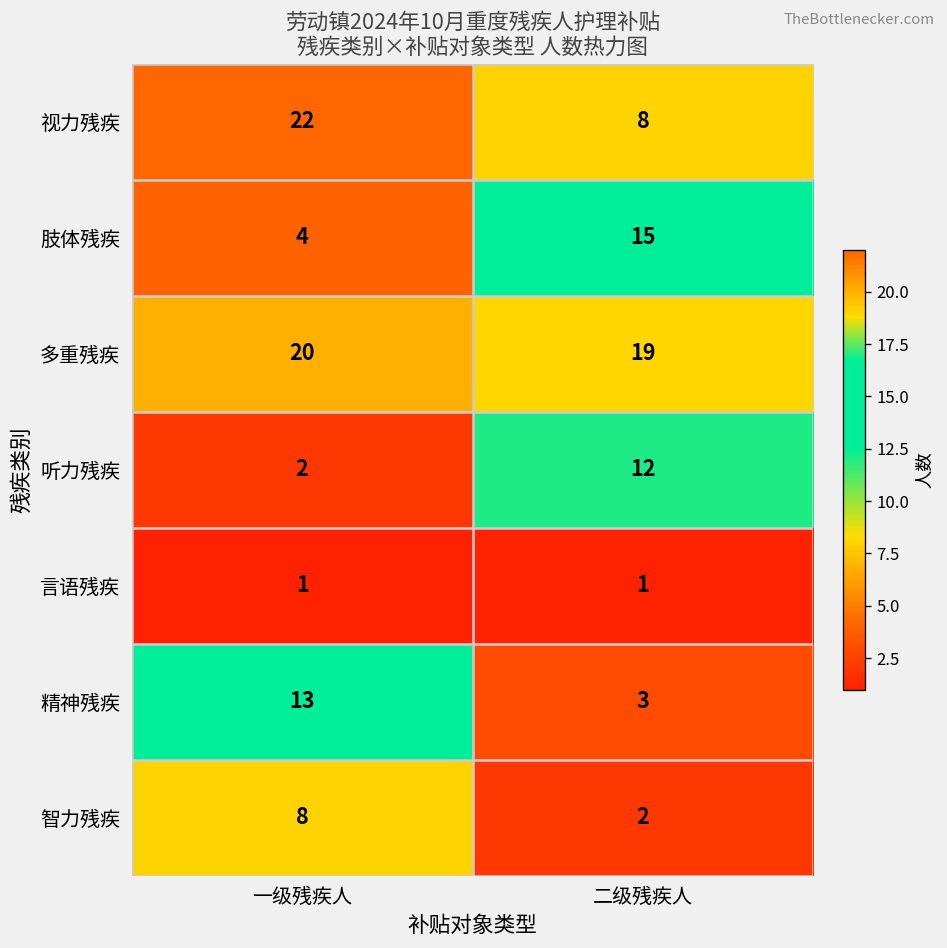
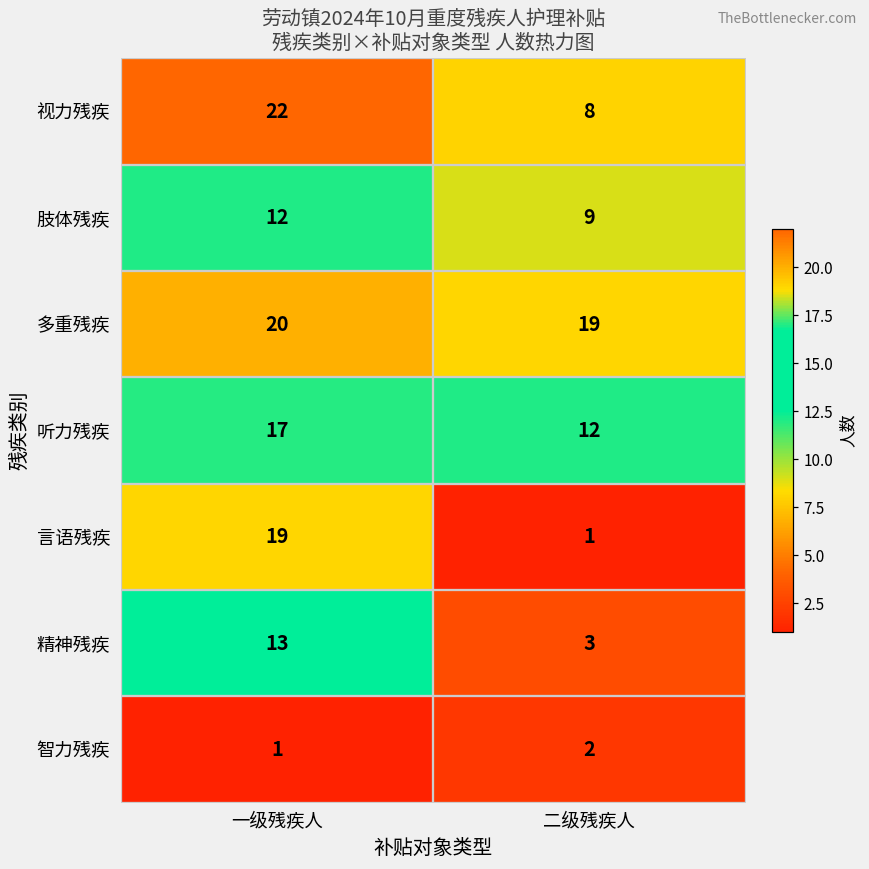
  {
    "视力残疾": {
      "一级残疾人": 22,
      "二级残疾人": 8
    },
    "肢体残疾": {
-     "一级残疾人": 4,
-     "二级残疾人": 15
+     "一级残疾人": 12,
+     "二级残疾人": 9
    },
    "多重残疾": {
      "一级残疾人": 20,
      "二级残疾人": 19
    },
    "听力残疾": {
-     "一级残疾人": 2,
+     "一级残疾人": 17,
      "二级残疾人": 12
    },
    "言语残疾": {
-     "一级残疾人": 1,
+     "一级残疾人": 19,
      "二级残疾人": 1
    },
    "精神残疾": {
      "一级残疾人": 13,
      "二级残疾人": 3
    },
    "智力残疾": {
-     "一级残疾人": 8,
+     "一级残疾人": 1,
      "二级残疾人": 2
    }
  }
